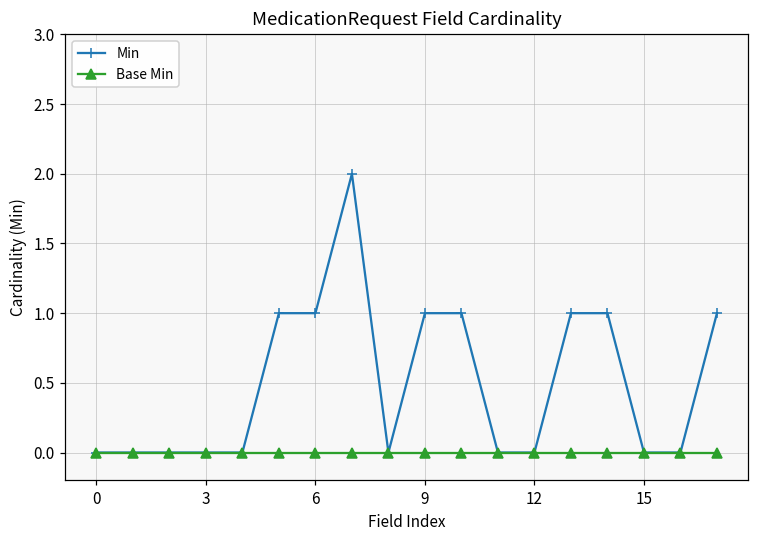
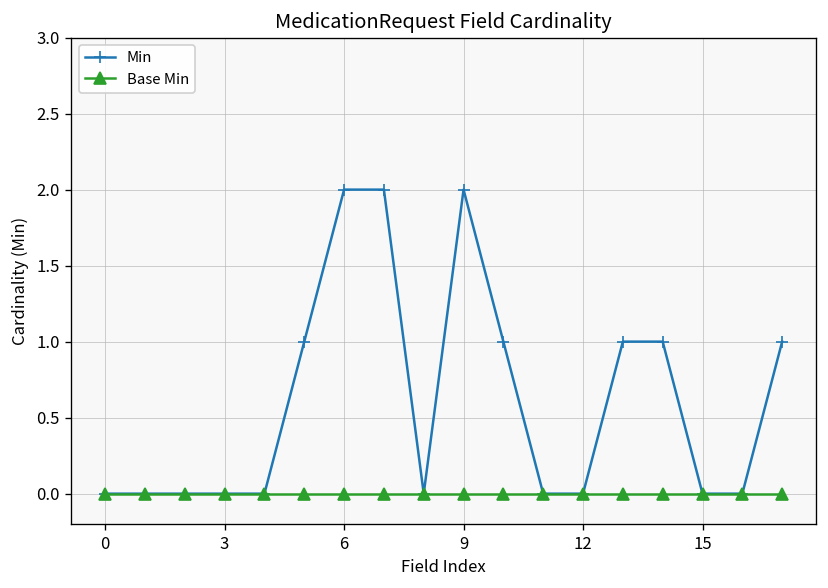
  {
    "Min": {
-     "6": 1,
-     "9": 1
+     "6": 2,
+     "9": 2
    },
    "Base Min": {
      "6": 0,
      "9": 0
    }
  }
